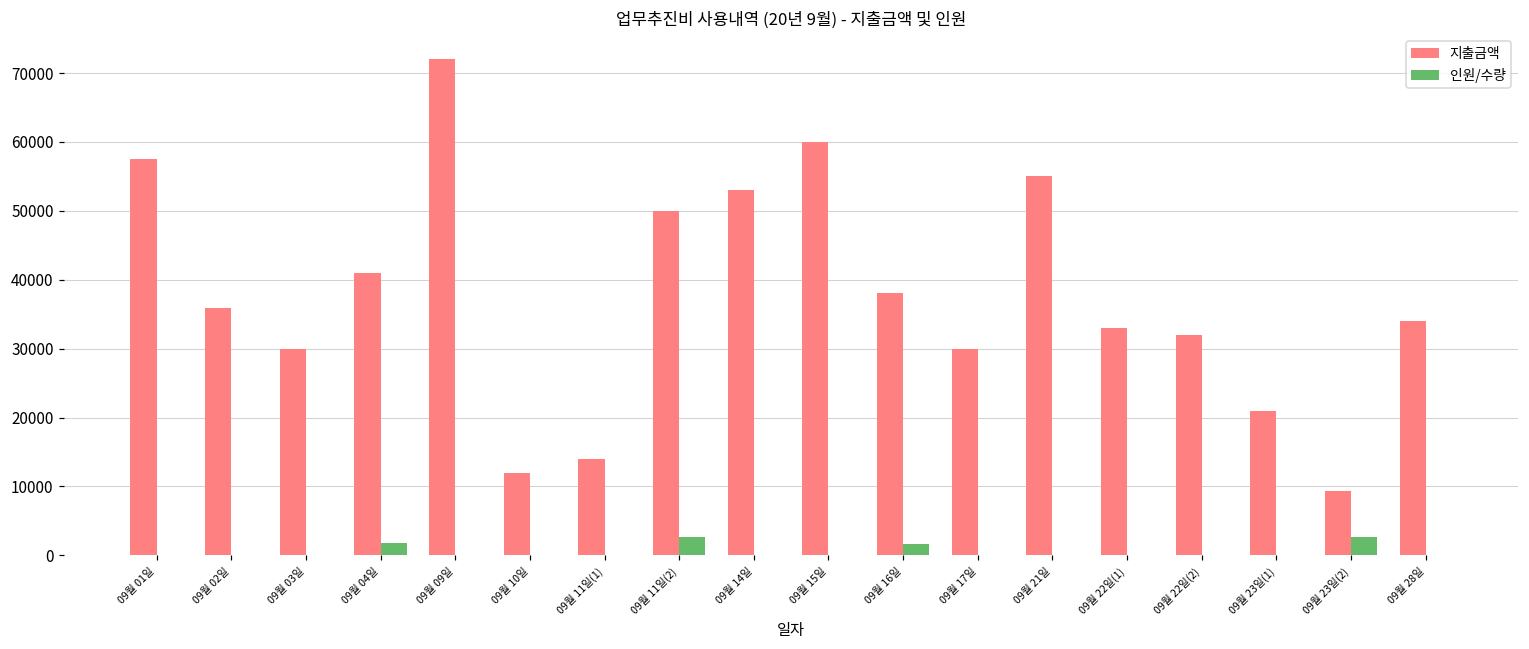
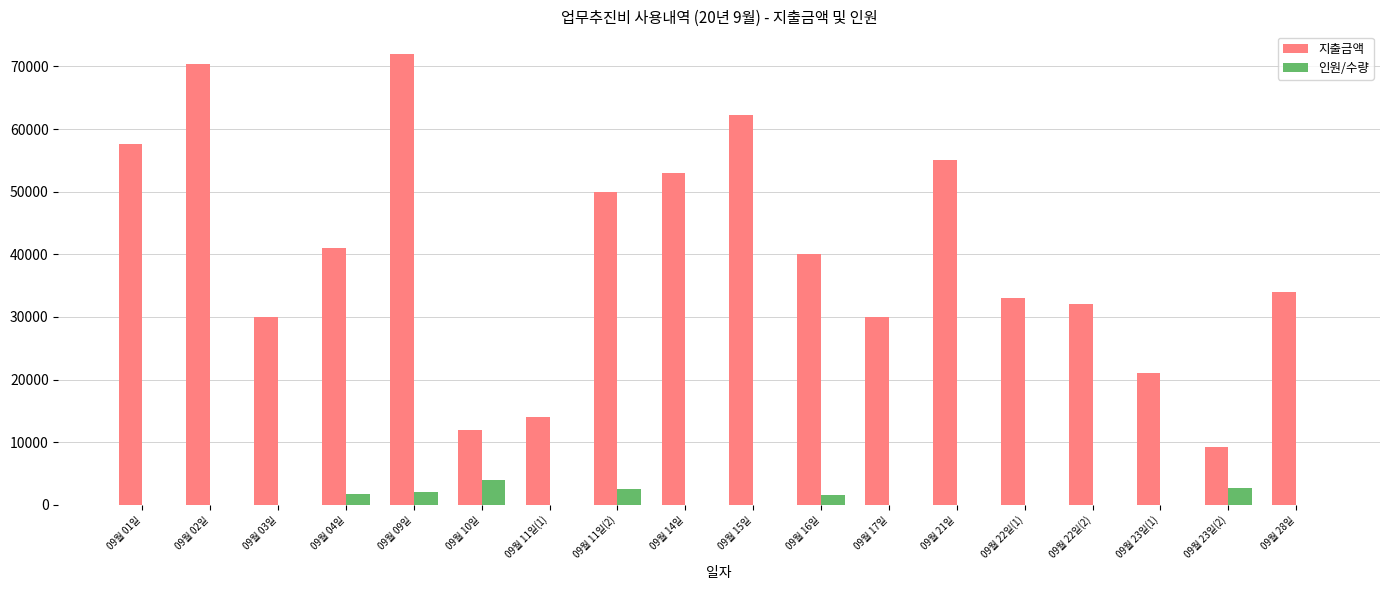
  {
    "지출금액": {
      "09월 01일": 58000,
-     "09월 02일": 36000,
+     "09월 02일": 70000,
      "09월 03일": 30000,
      "09월 04일": 41000,
      "09월 09일": 72000,
      "09월 10일": 12000,
      "09월 11일(1)": 14000,
      "09월 11일(2)": 50000,
      "09월 14일": 53000,
-     "09월 15일": 60000,
-     "09월 16일": 38000,
+     "09월 15일": 62000,
+     "09월 16일": 40000,
      "09월 17일": 30000,
      "09월 21일": 55000,
      "09월 22일(1)": 33000,
      "09월 22일(2)": 32000,
      "09월 23일(1)": 21000,
      "09월 23일(2)": 9000,
      "09월 28일": 34000
    },
    "인원/수량": {
      "09월 04일": 2000,
-     "09월 09일": 0,
-     "09월 10일": 0,
+     "09월 09일": 2000,
+     "09월 10일": 4000,
      "09월 11일(2)": 3000,
      "09월 16일": 2000,
      "09월 23일(2)": 3000
    }
  }
